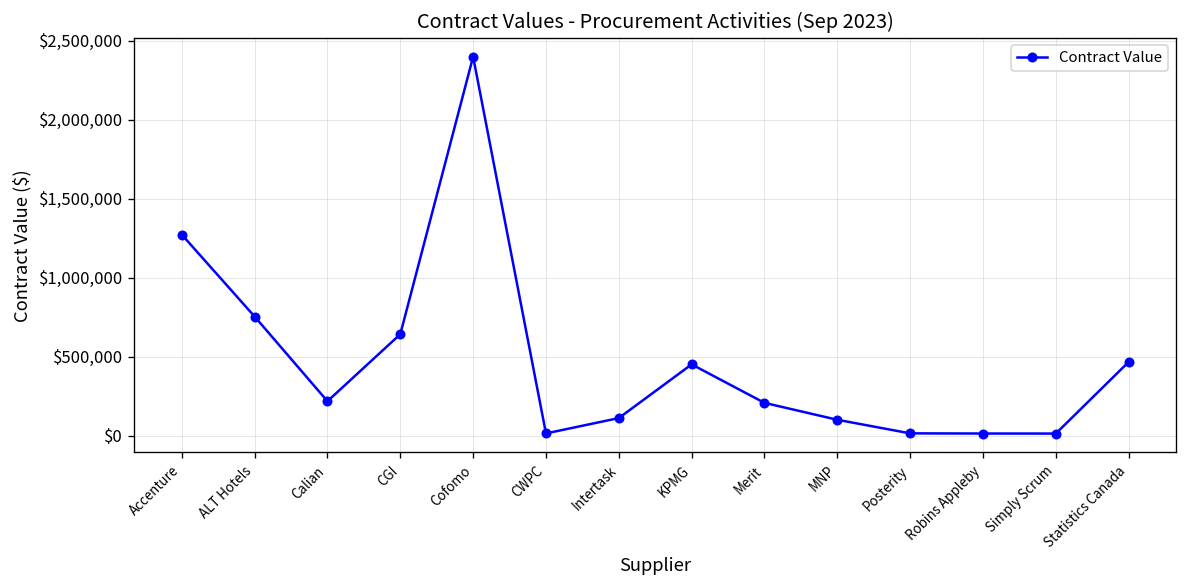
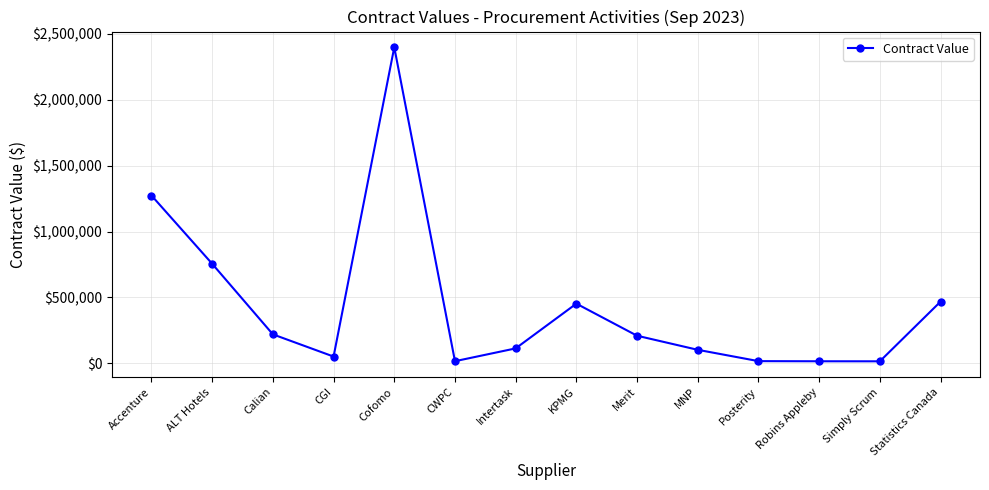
  {
    "Accenture": "$1,270,000",
    "ALT Hotels": "$760,000",
    "Calian": "$220,000",
-   "CGI": "$640,000",
+   "CGI": "$50,000",
    "Cofomo": "$2,400,000",
    "CWPC": "$20,000",
    "Intertask": "$110,000",
    "KPMG": "$450,000",
    "Merit": "$210,000",
    "MNP": "$100,000",
    "Posterity": "$20,000",
    "Robins Appleby": "$20,000",
    "Simply Scrum": "$10,000",
    "Statistics Canada": "$470,000"
  }
